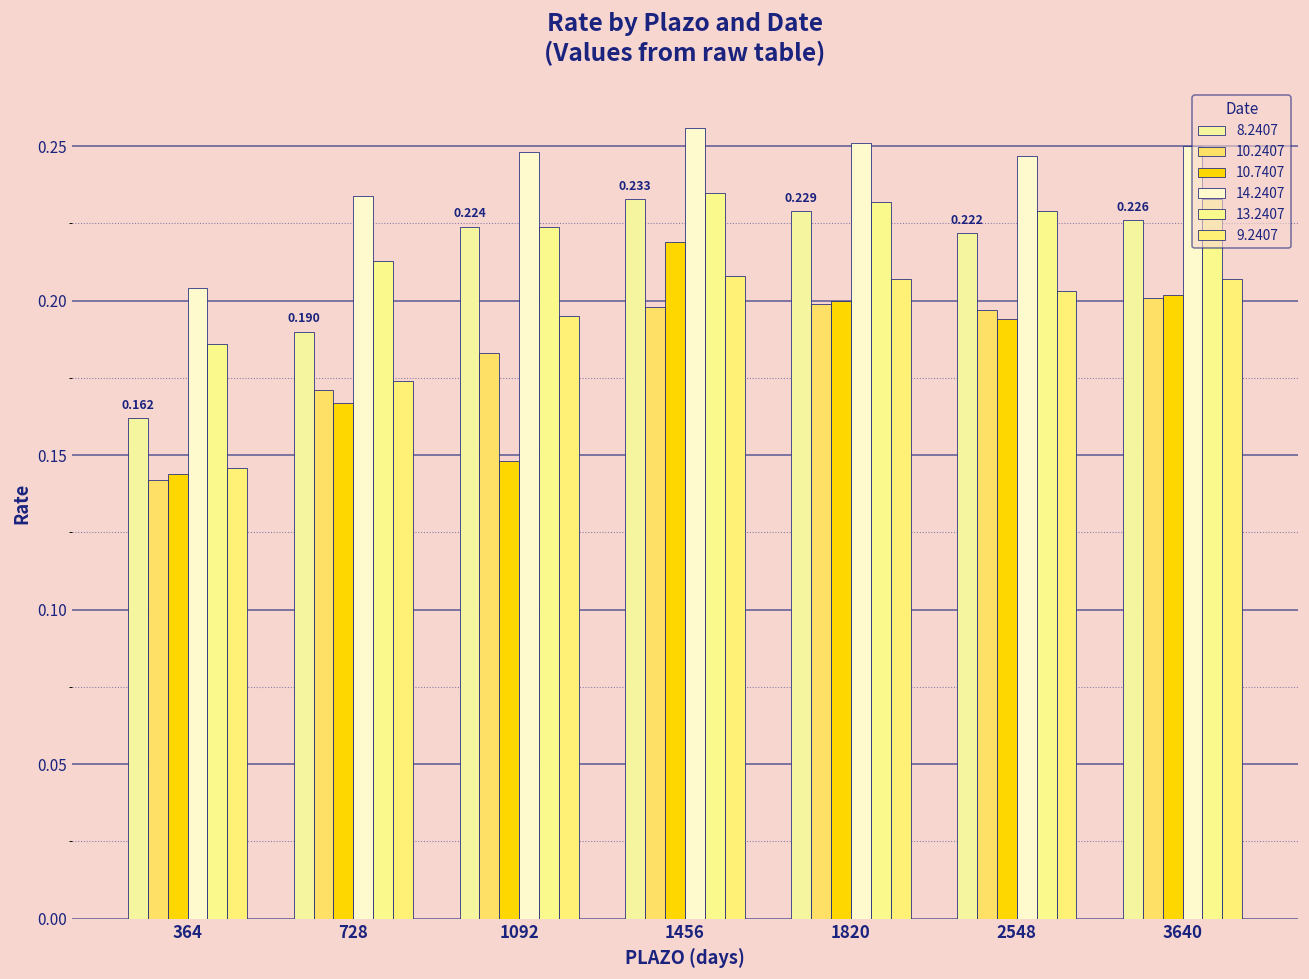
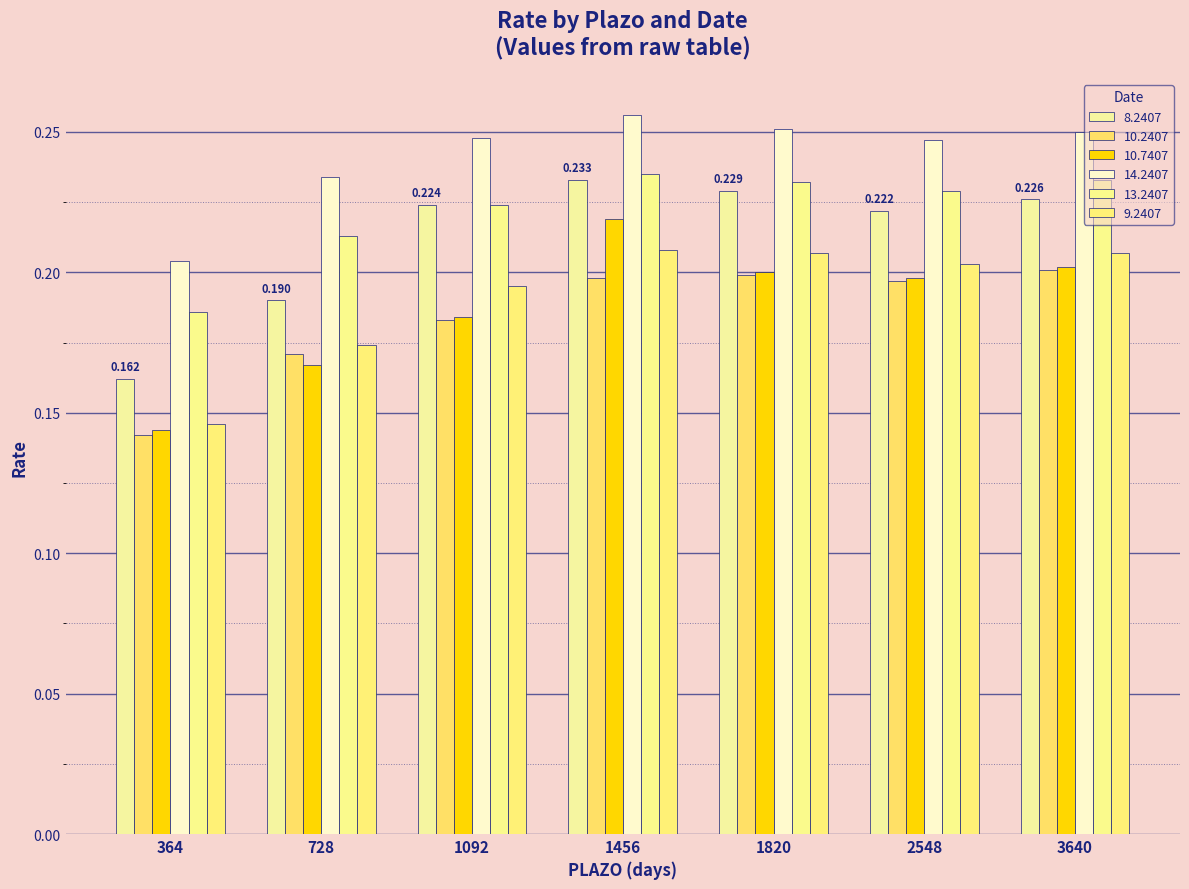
  {
    "10.7407": {
      "364": 0.144,
      "728": 0.167,
-     "1092": 0.148,
+     "1092": 0.184,
      "1456": 0.219,
      "1820": 0.200,
-     "2548": 0.194,
+     "2548": 0.198,
      "3640": 0.202
    }
  }
